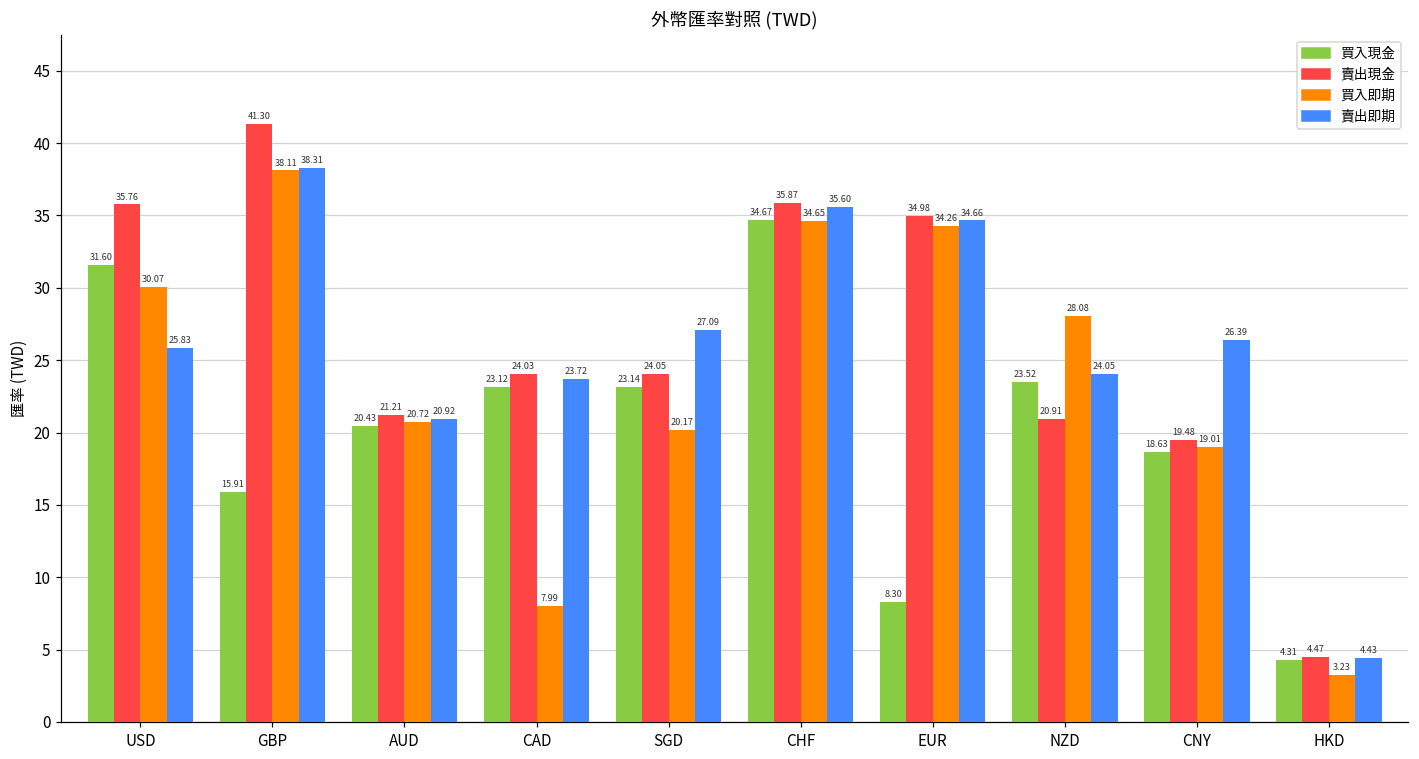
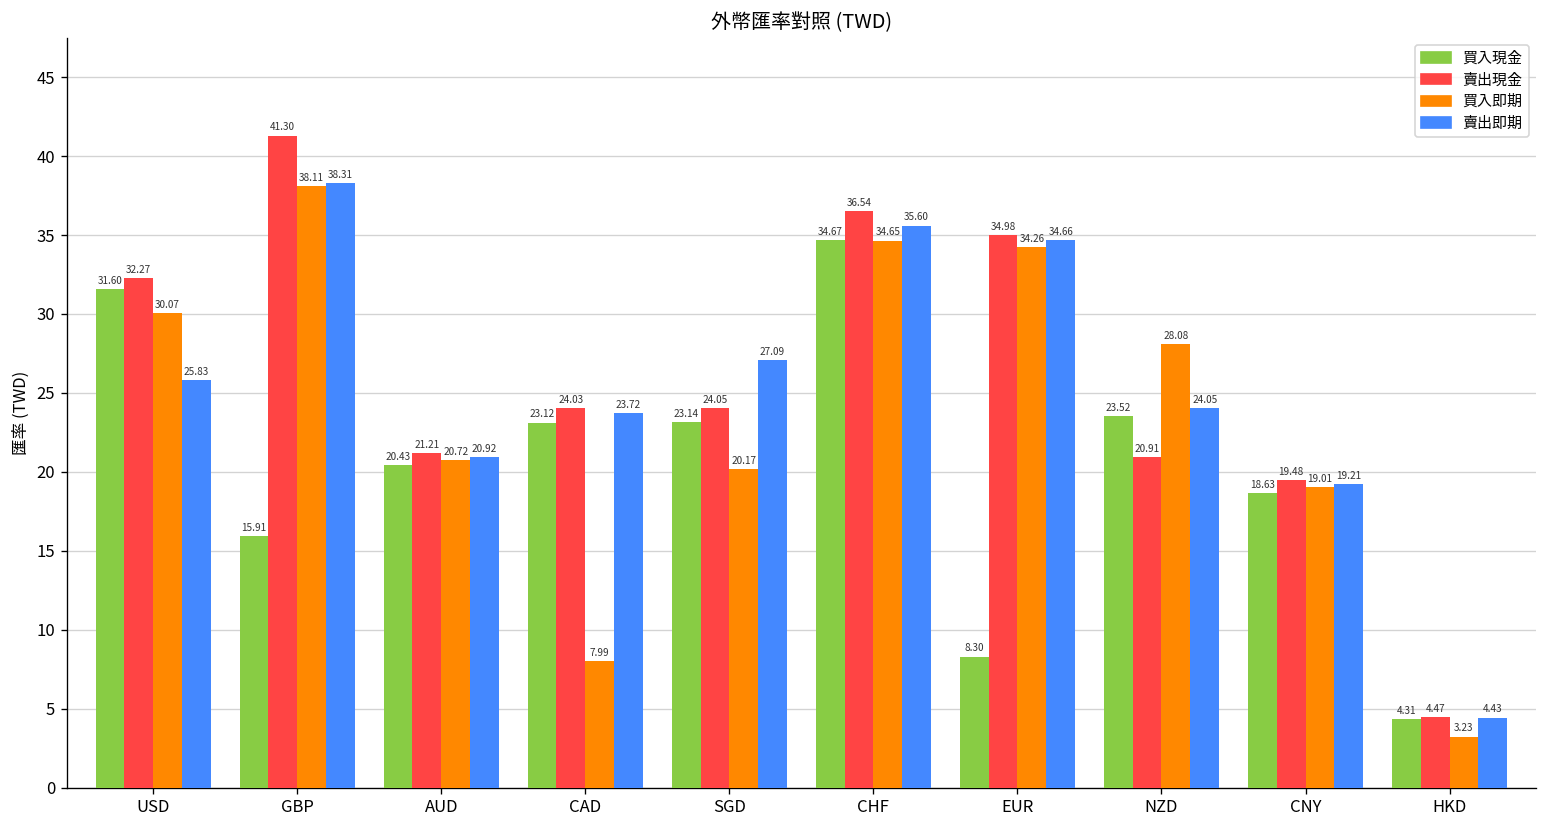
  {
    "買入現金": {
      "USD": 31.60,
      "GBP": 15.91,
      "AUD": 20.43,
      "CAD": 23.12,
      "SGD": 23.14,
      "CHF": 34.67,
      "EUR": 8.30,
      "NZD": 23.52,
      "CNY": 18.63,
      "HKD": 4.31
    },
    "賣出現金": {
-     "USD": 35.76,
+     "USD": 32.27,
      "GBP": 41.30,
      "AUD": 21.21,
      "CAD": 24.03,
      "SGD": 24.05,
-     "CHF": 35.87,
+     "CHF": 36.54,
      "EUR": 34.98,
      "NZD": 20.91,
      "CNY": 19.48,
      "HKD": 4.47
    },
    "買入即期": {
      "USD": 30.07,
      "GBP": 38.11,
      "AUD": 20.72,
      "CAD": 7.99,
      "SGD": 20.17,
      "CHF": 34.65,
      "EUR": 34.26,
      "NZD": 28.08,
      "CNY": 19.01,
      "HKD": 3.23
    },
    "賣出即期": {
      "USD": 25.83,
      "GBP": 38.31,
      "AUD": 20.92,
      "CAD": 23.72,
      "SGD": 27.09,
      "CHF": 35.60,
      "EUR": 34.66,
      "NZD": 24.05,
-     "CNY": 26.39,
+     "CNY": 19.21,
      "HKD": 4.43
    }
  }
